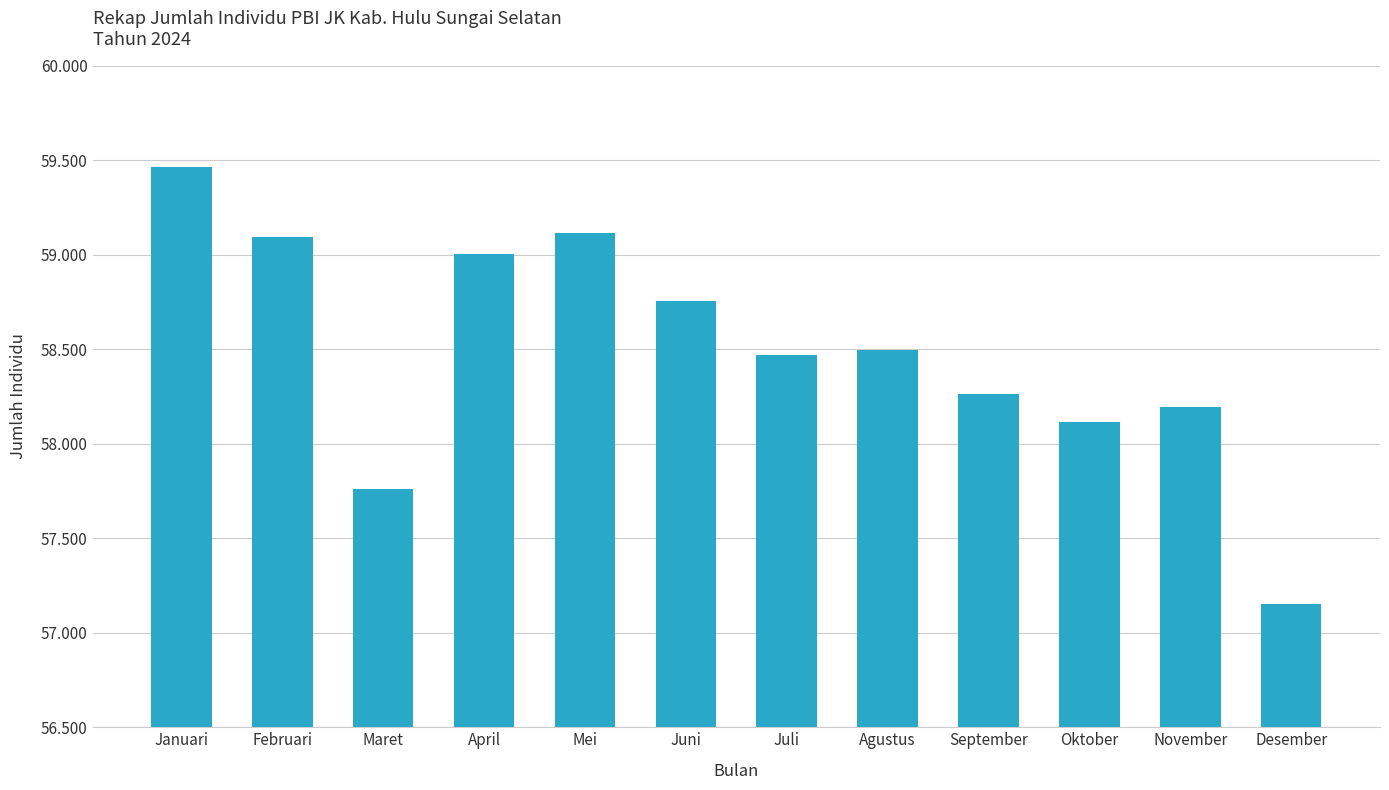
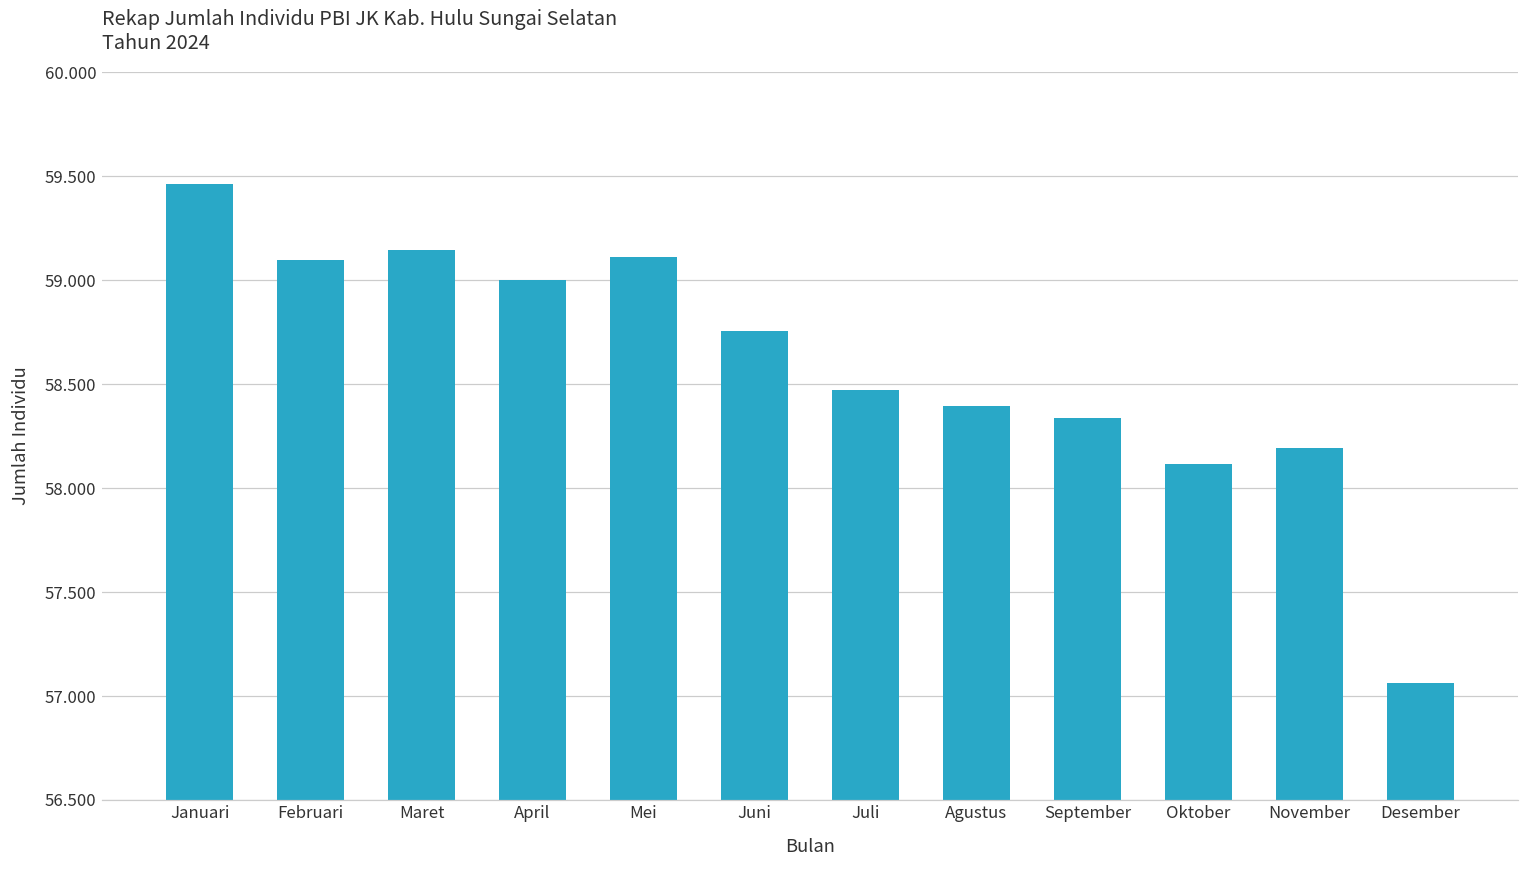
  {
    "Januari": 59.46,
    "Februari": 59.10,
-   "Maret": 57.76,
+   "Maret": 59.14,
    "April": 59.00,
    "Mei": 59.11,
    "Juni": 58.76,
    "Juli": 58.47,
-   "Agustus": 58.50,
-   "September": 58.27,
+   "Agustus": 58.40,
+   "September": 58.34,
    "Oktober": 58.12,
    "November": 58.19,
-   "Desember": 57.15
+   "Desember": 57.06
  }
